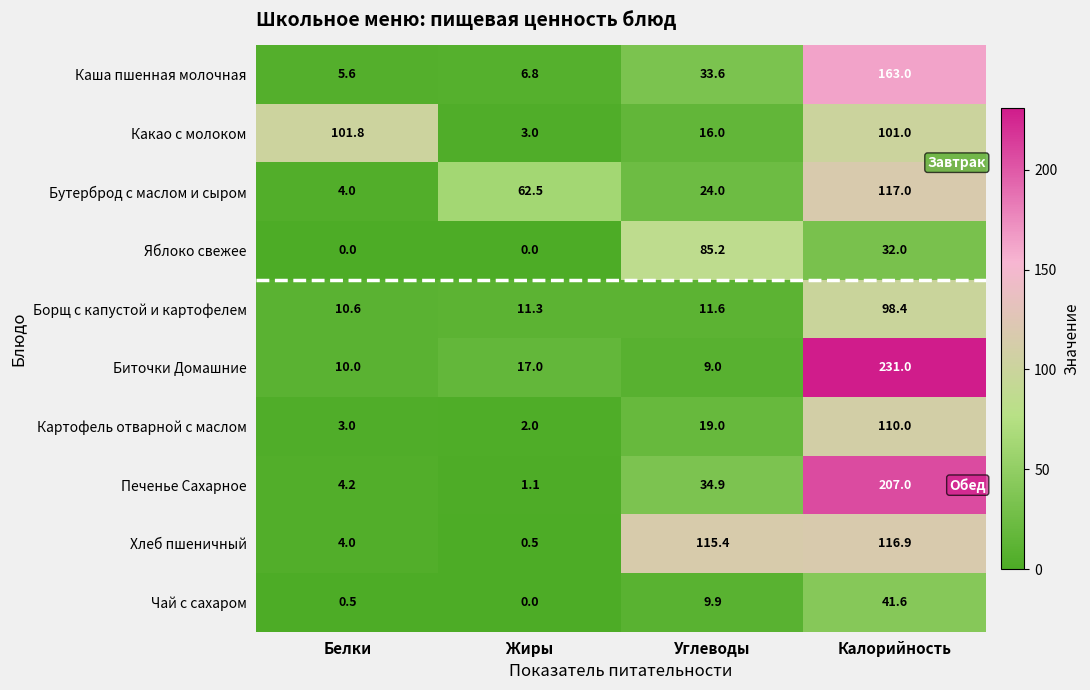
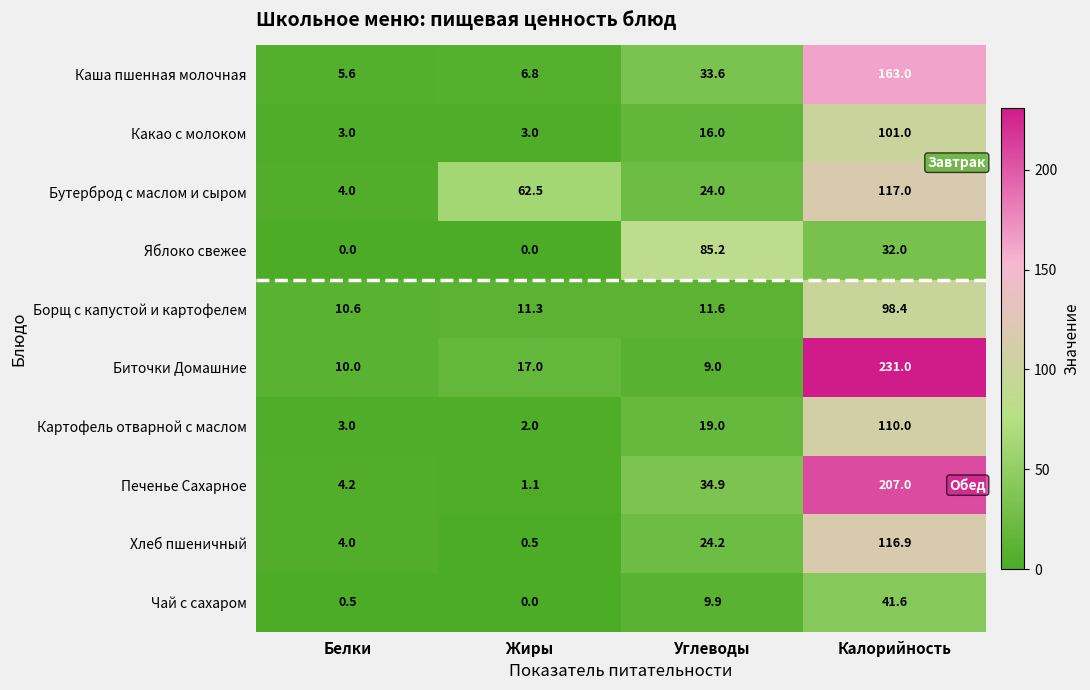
  {
    "Каша пшенная молочная": {
      "Белки": 5.6,
      "Жиры": 6.8,
      "Углеводы": 33.6,
      "Калорийность": 163.0
    },
    "Какао с молоком": {
-     "Белки": 101.8,
+     "Белки": 3.0,
      "Жиры": 3.0,
      "Углеводы": 16.0,
      "Калорийность": 101.0
    },
    "Бутерброд с маслом и сыром": {
      "Белки": 4.0,
      "Жиры": 62.5,
      "Углеводы": 24.0,
      "Калорийность": 117.0
    },
    "Яблоко свежее": {
      "Белки": 0.0,
      "Жиры": 0.0,
      "Углеводы": 85.2,
      "Калорийность": 32.0
    },
    "Борщ с капустой и картофелем": {
      "Белки": 10.6,
      "Жиры": 11.3,
      "Углеводы": 11.6,
      "Калорийность": 98.4
    },
    "Биточки Домашние": {
      "Белки": 10.0,
      "Жиры": 17.0,
      "Углеводы": 9.0,
      "Калорийность": 231.0
    },
    "Картофель отварной с маслом": {
      "Белки": 3.0,
      "Жиры": 2.0,
      "Углеводы": 19.0,
      "Калорийность": 110.0
    },
    "Печенье Сахарное": {
      "Белки": 4.2,
      "Жиры": 1.1,
      "Углеводы": 34.9,
      "Калорийность": 207.0
    },
    "Хлеб пшеничный": {
      "Белки": 4.0,
      "Жиры": 0.5,
-     "Углеводы": 115.4,
+     "Углеводы": 24.2,
      "Калорийность": 116.9
    },
    "Чай с сахаром": {
      "Белки": 0.5,
      "Жиры": 0.0,
      "Углеводы": 9.9,
      "Калорийность": 41.6
    }
  }
